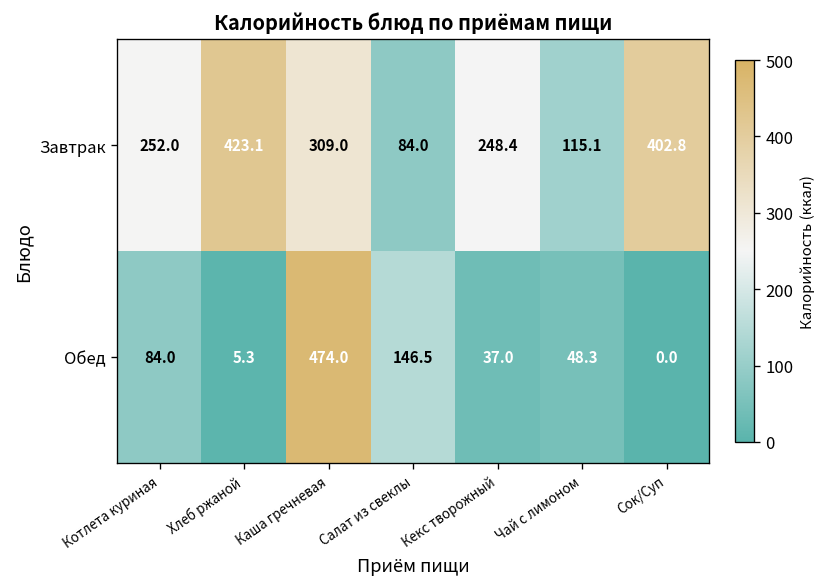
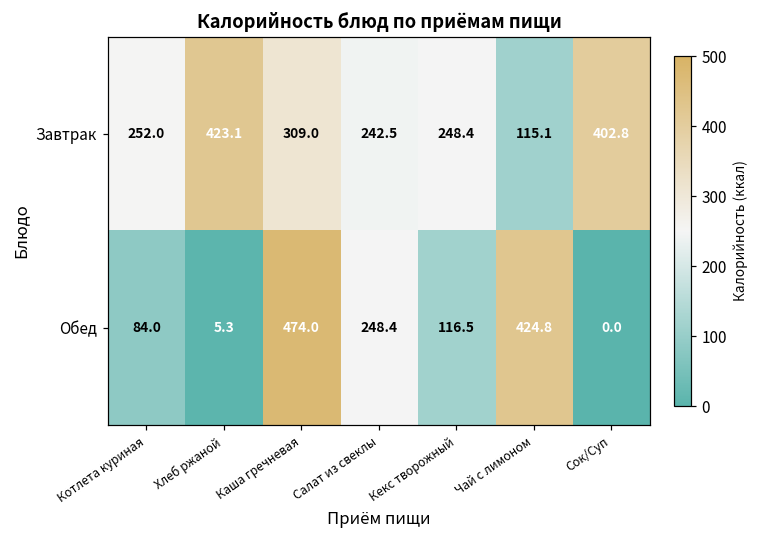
  {
    "Завтрак": {
      "Котлета куриная": 252.0,
      "Хлеб ржаной": 423.1,
      "Каша гречневая": 309.0,
-     "Салат из свеклы": 84.0,
+     "Салат из свеклы": 242.5,
      "Кекс творожный": 248.4,
      "Чай с лимоном": 115.1,
      "Сок/Суп": 402.8
    },
    "Обед": {
      "Котлета куриная": 84.0,
      "Хлеб ржаной": 5.3,
      "Каша гречневая": 474.0,
-     "Салат из свеклы": 146.5,
-     "Кекс творожный": 37.0,
-     "Чай с лимоном": 48.3,
+     "Салат из свеклы": 248.4,
+     "Кекс творожный": 116.5,
+     "Чай с лимоном": 424.8,
      "Сок/Суп": 0.0
    }
  }
